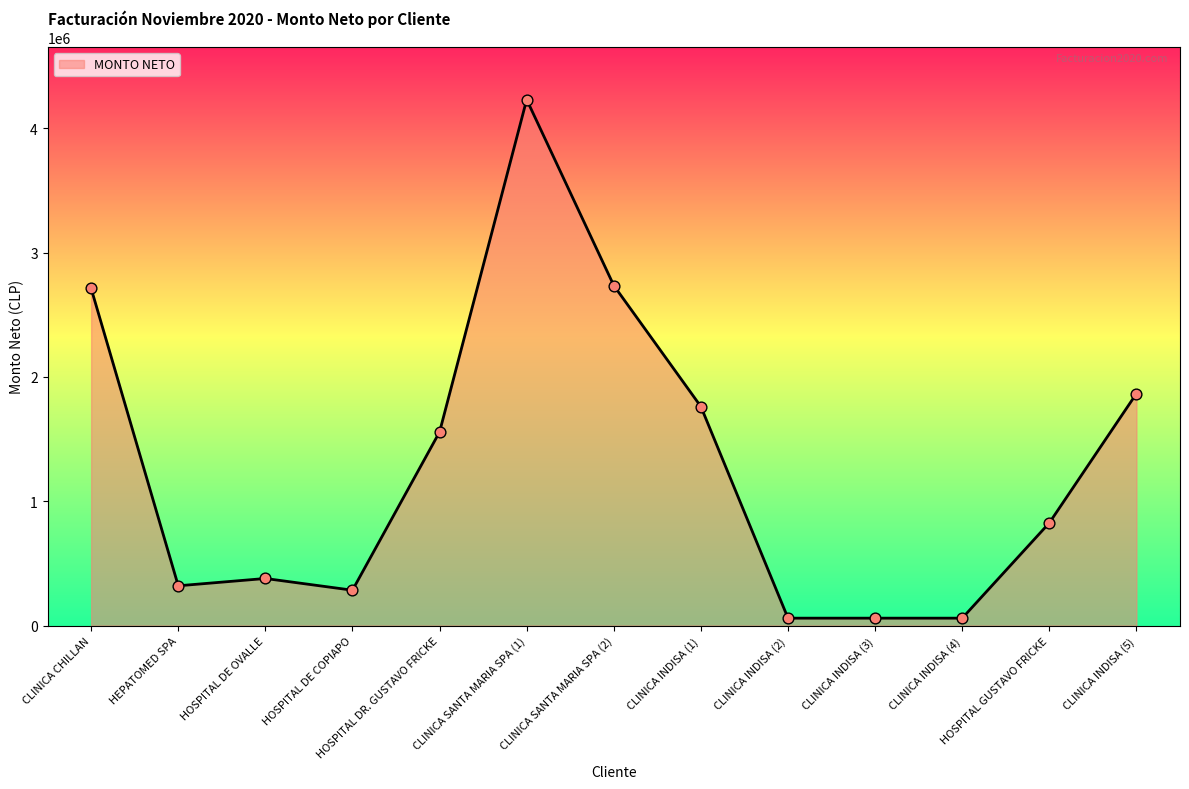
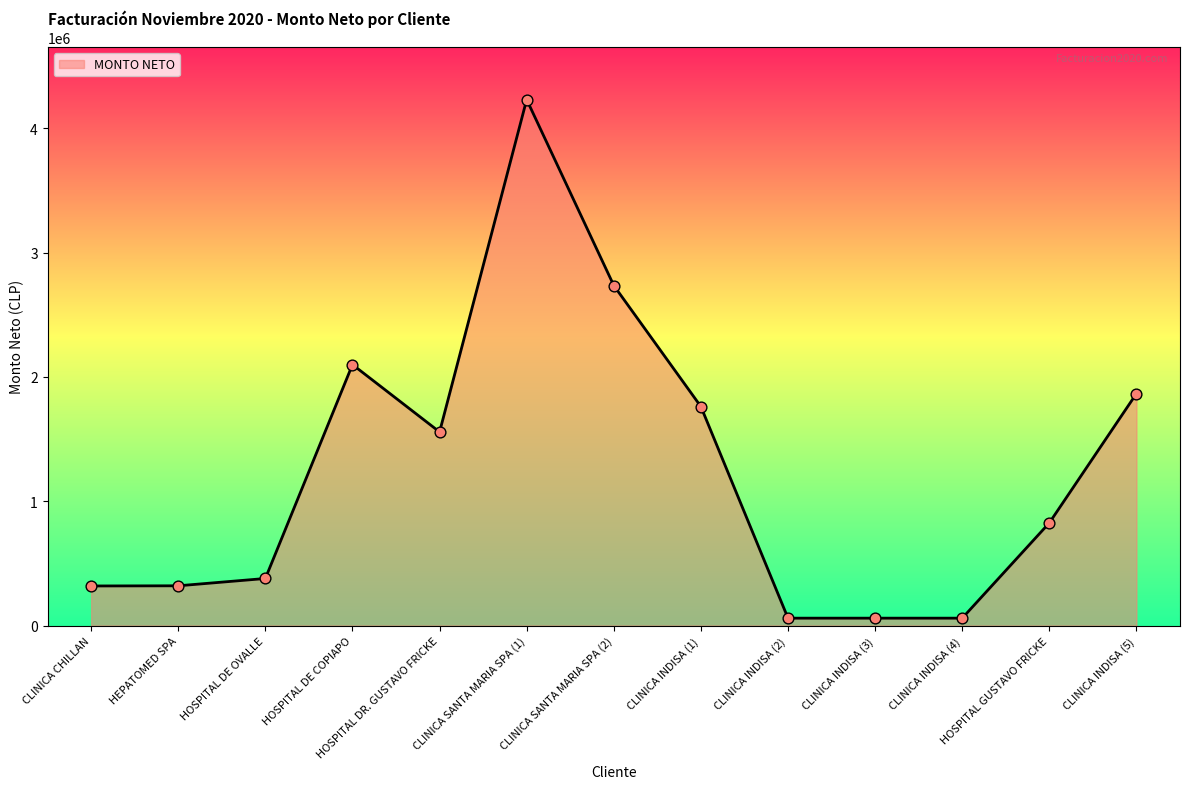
  {
-   "CLINICA CHILLAN": 2710000,
+   "CLINICA CHILLAN": 320000,
    "HEPATOMED SPA": 320000,
    "HOSPITAL DE OVALLE": 380000,
-   "HOSPITAL DE COPIAPO": 280000,
+   "HOSPITAL DE COPIAPO": 2100000,
    "HOSPITAL DR. GUSTAVO FRICKE": 1560000,
    "CLINICA SANTA MARIA SPA (1)": 4230000,
    "CLINICA SANTA MARIA SPA (2)": 2740000,
    "CLINICA INDISA (1)": 1760000,
    "CLINICA INDISA (2)": 60000,
    "CLINICA INDISA (3)": 60000,
    "CLINICA INDISA (4)": 60000,
    "HOSPITAL GUSTAVO FRICKE": 830000,
    "CLINICA INDISA (5)": 1870000
  }
